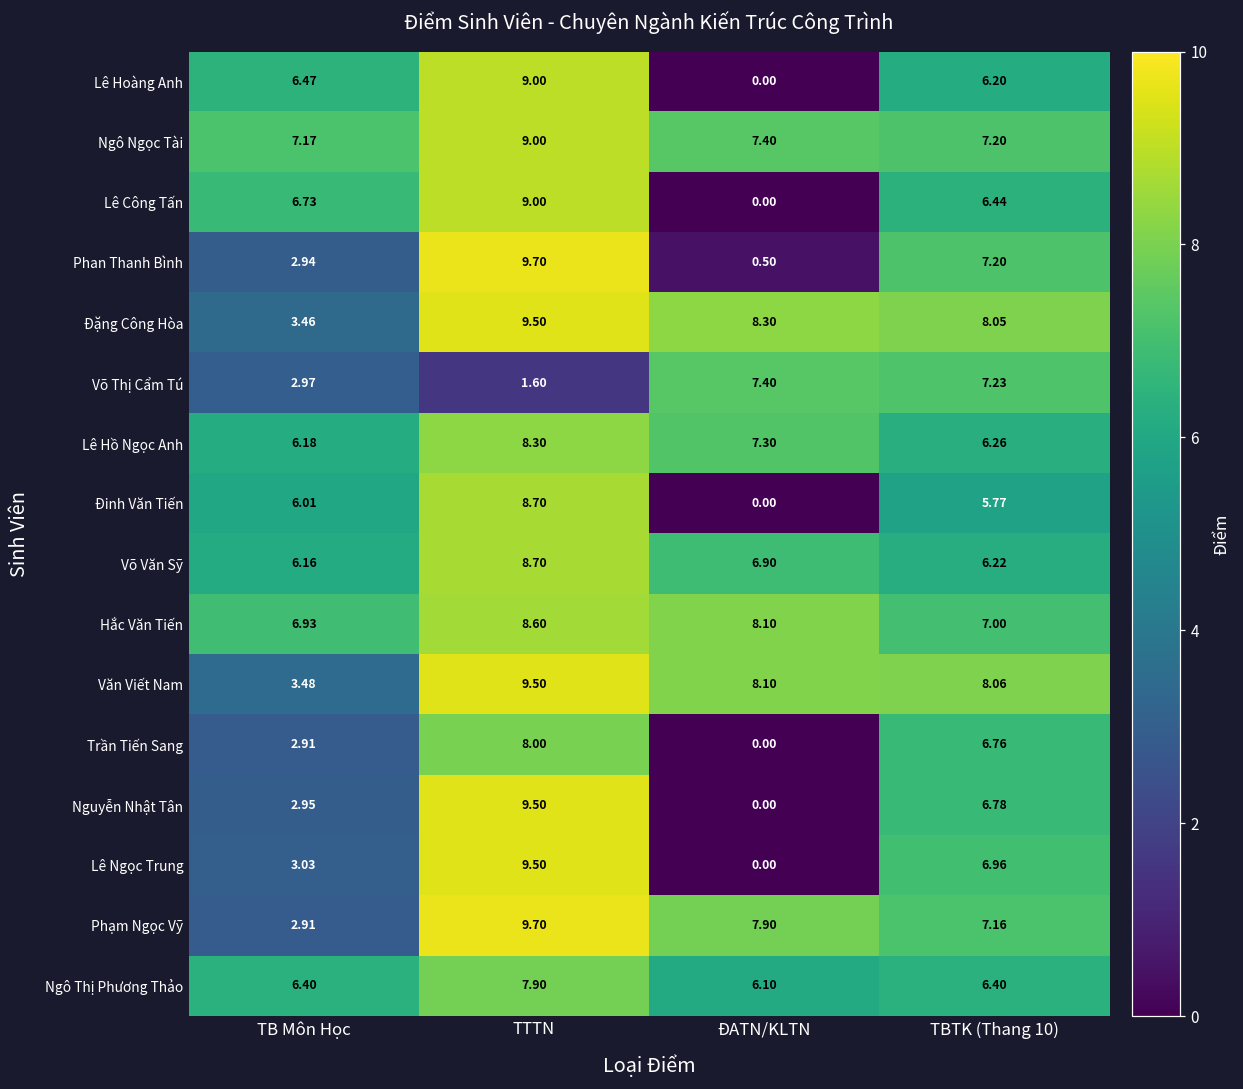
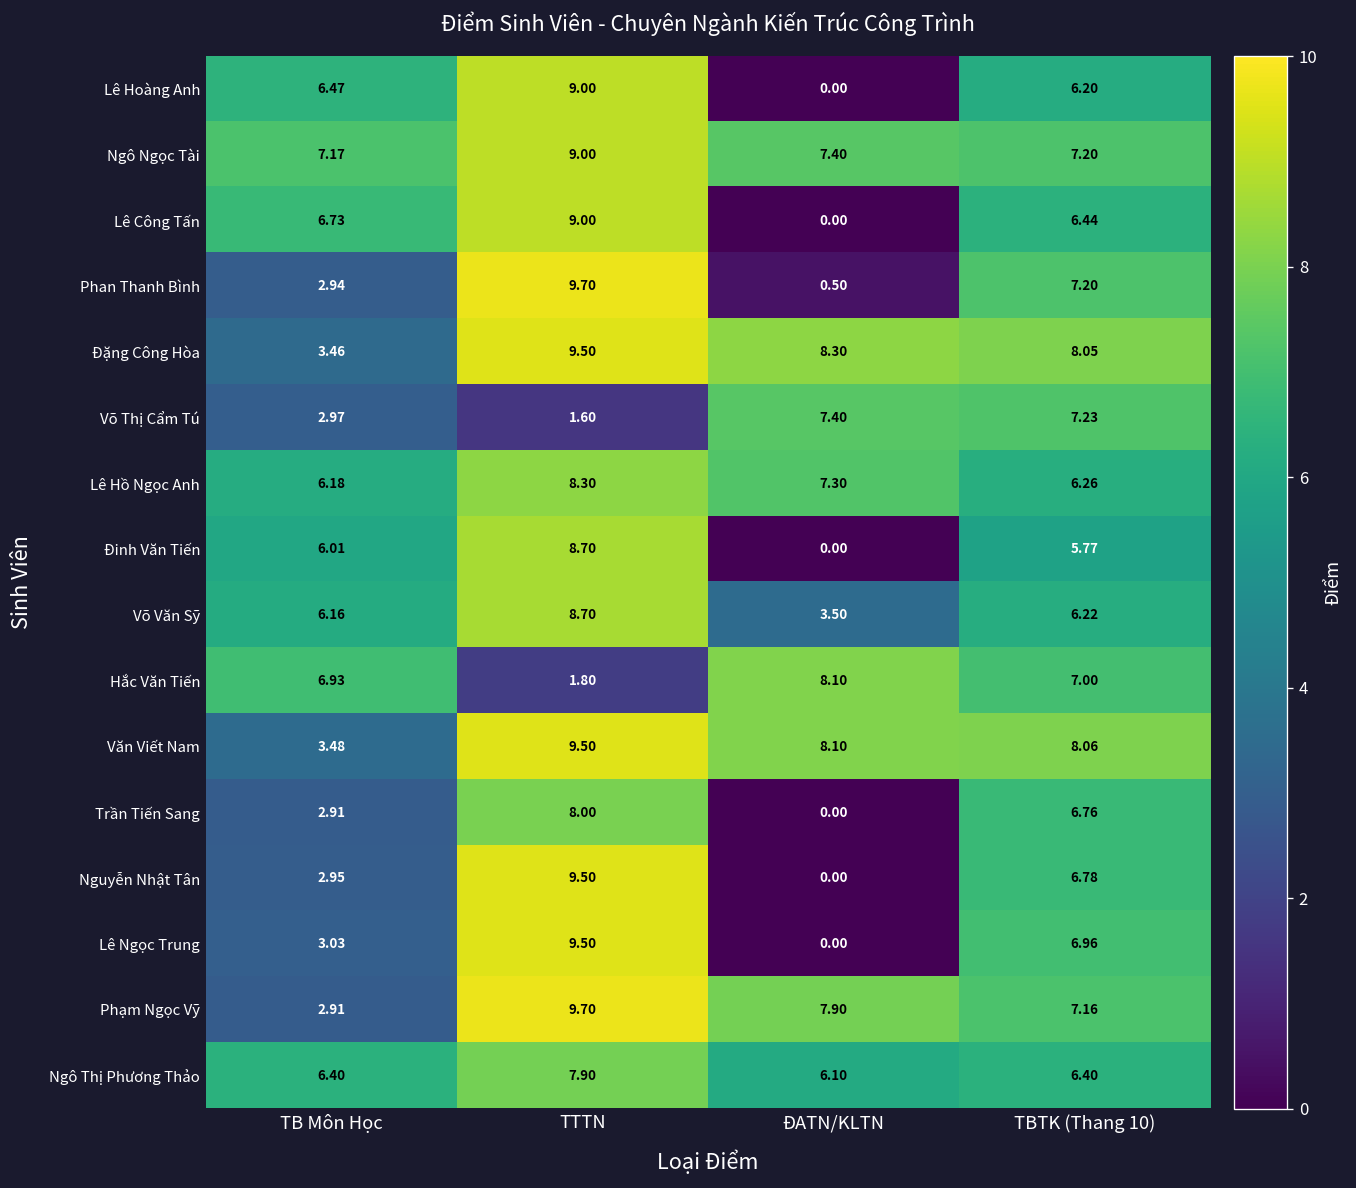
  {
    "Lê Hoàng Anh": {
      "TB Môn Học": 6.47,
      "TTTN": 9.00,
      "ĐATN/KLTN": 0.00,
      "TBTK (Thang 10)": 6.20
    },
    "Ngô Ngọc Tài": {
      "TB Môn Học": 7.17,
      "TTTN": 9.00,
      "ĐATN/KLTN": 7.40,
      "TBTK (Thang 10)": 7.20
    },
    "Lê Công Tấn": {
      "TB Môn Học": 6.73,
      "TTTN": 9.00,
      "ĐATN/KLTN": 0.00,
      "TBTK (Thang 10)": 6.44
    },
    "Phan Thanh Bình": {
      "TB Môn Học": 2.94,
      "TTTN": 9.70,
      "ĐATN/KLTN": 0.50,
      "TBTK (Thang 10)": 7.20
    },
    "Đặng Công Hòa": {
      "TB Môn Học": 3.46,
      "TTTN": 9.50,
      "ĐATN/KLTN": 8.30,
      "TBTK (Thang 10)": 8.05
    },
    "Võ Thị Cẩm Tú": {
      "TB Môn Học": 2.97,
      "TTTN": 1.60,
      "ĐATN/KLTN": 7.40,
      "TBTK (Thang 10)": 7.23
    },
    "Lê Hồ Ngọc Anh": {
      "TB Môn Học": 6.18,
      "TTTN": 8.30,
      "ĐATN/KLTN": 7.30,
      "TBTK (Thang 10)": 6.26
    },
    "Đinh Văn Tiến": {
      "TB Môn Học": 6.01,
      "TTTN": 8.70,
      "ĐATN/KLTN": 0.00,
      "TBTK (Thang 10)": 5.77
    },
    "Võ Văn Sỹ": {
      "TB Môn Học": 6.16,
      "TTTN": 8.70,
-     "ĐATN/KLTN": 6.90,
+     "ĐATN/KLTN": 3.50,
      "TBTK (Thang 10)": 6.22
    },
    "Hắc Văn Tiến": {
      "TB Môn Học": 6.93,
-     "TTTN": 8.60,
+     "TTTN": 1.80,
      "ĐATN/KLTN": 8.10,
      "TBTK (Thang 10)": 7.00
    },
    "Văn Viết Nam": {
      "TB Môn Học": 3.48,
      "TTTN": 9.50,
      "ĐATN/KLTN": 8.10,
      "TBTK (Thang 10)": 8.06
    },
    "Trần Tiến Sang": {
      "TB Môn Học": 2.91,
      "TTTN": 8.00,
      "ĐATN/KLTN": 0.00,
      "TBTK (Thang 10)": 6.76
    },
    "Nguyễn Nhật Tân": {
      "TB Môn Học": 2.95,
      "TTTN": 9.50,
      "ĐATN/KLTN": 0.00,
      "TBTK (Thang 10)": 6.78
    },
    "Lê Ngọc Trung": {
      "TB Môn Học": 3.03,
      "TTTN": 9.50,
      "ĐATN/KLTN": 0.00,
      "TBTK (Thang 10)": 6.96
    },
    "Phạm Ngọc Vỹ": {
      "TB Môn Học": 2.91,
      "TTTN": 9.70,
      "ĐATN/KLTN": 7.90,
      "TBTK (Thang 10)": 7.16
    },
    "Ngô Thị Phương Thảo": {
      "TB Môn Học": 6.40,
      "TTTN": 7.90,
      "ĐATN/KLTN": 6.10,
      "TBTK (Thang 10)": 6.40
    }
  }
